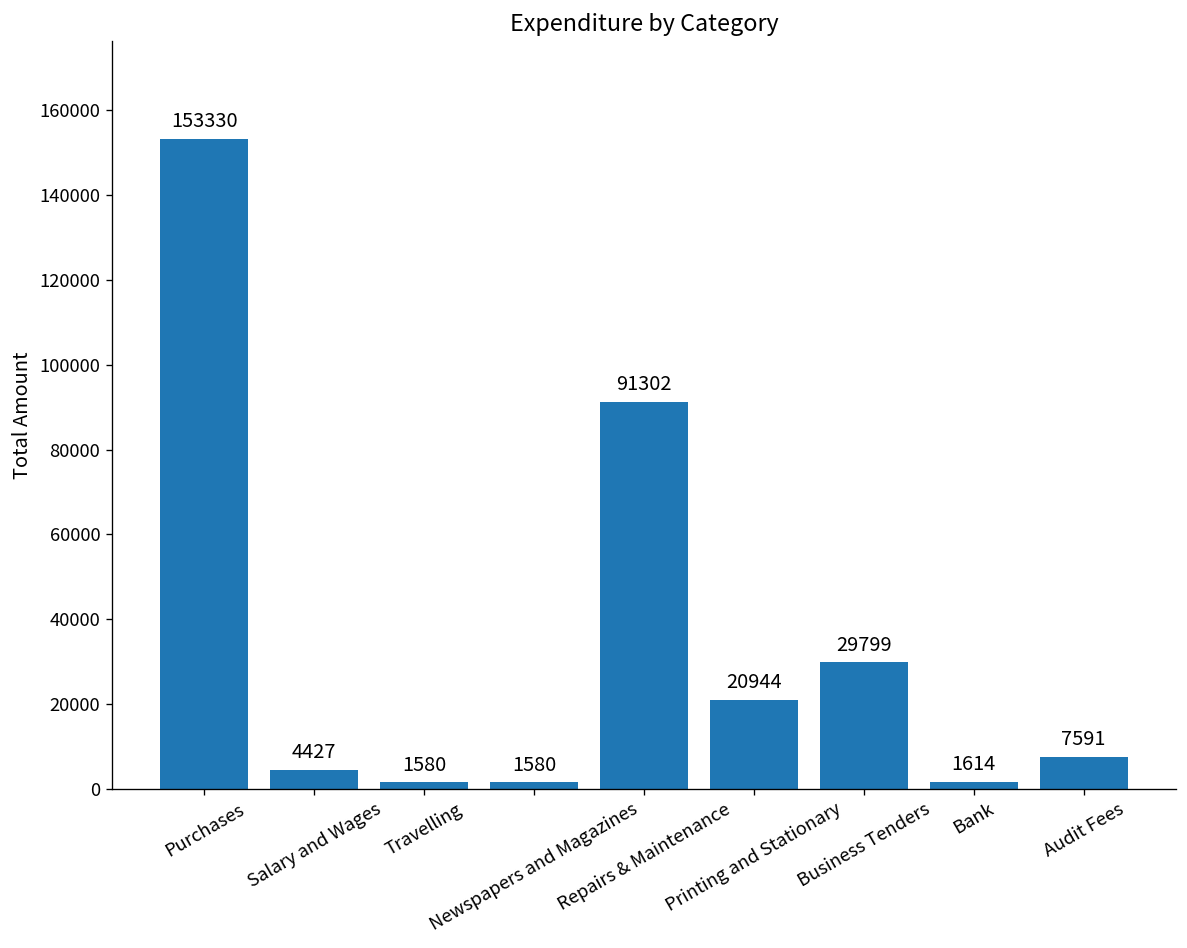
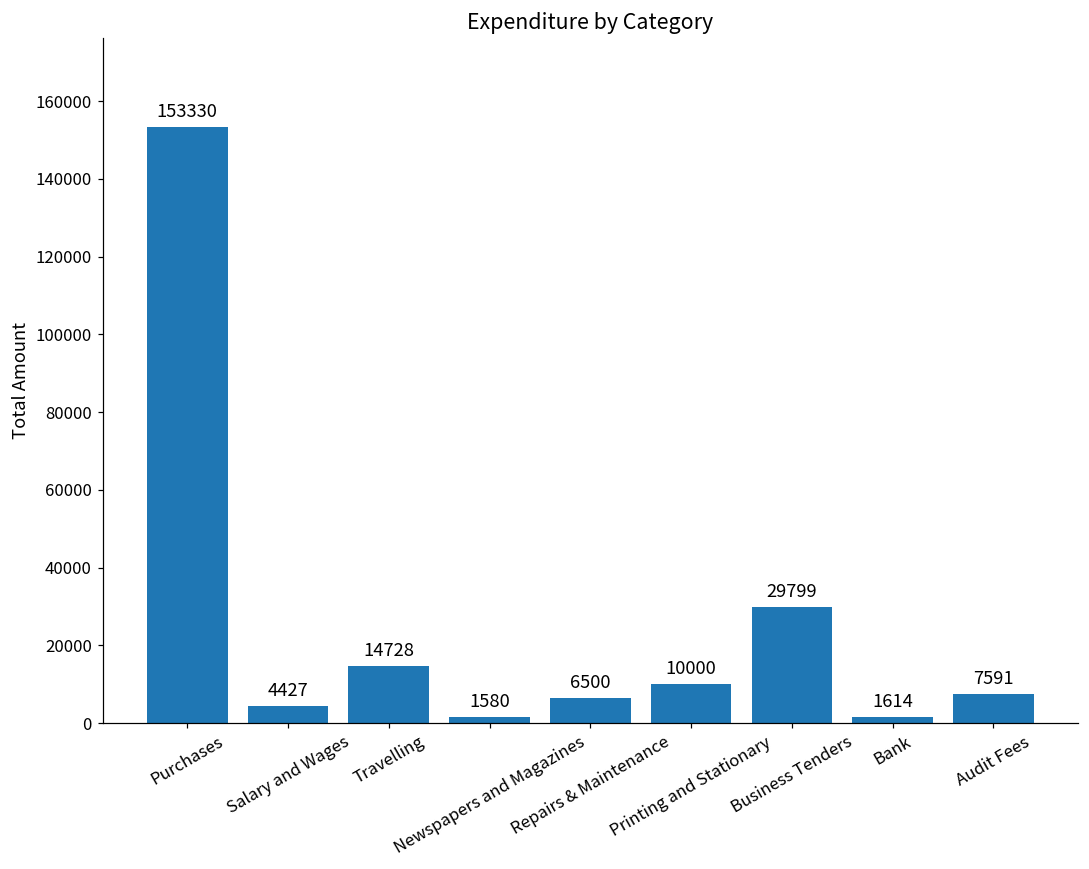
  {
    "Purchases": 153330,
    "Salary and Wages": 4427,
-   "Travelling": 1580,
+   "Travelling": 14728,
    "Newspapers and Magazines": 1580,
-   "Repairs & Maintenance": 91302,
-   "Printing and Stationary": 20944,
+   "Repairs & Maintenance": 6500,
+   "Printing and Stationary": 10000,
    "Business Tenders": 29799,
    "Bank": 1614,
    "Audit Fees": 7591
  }
